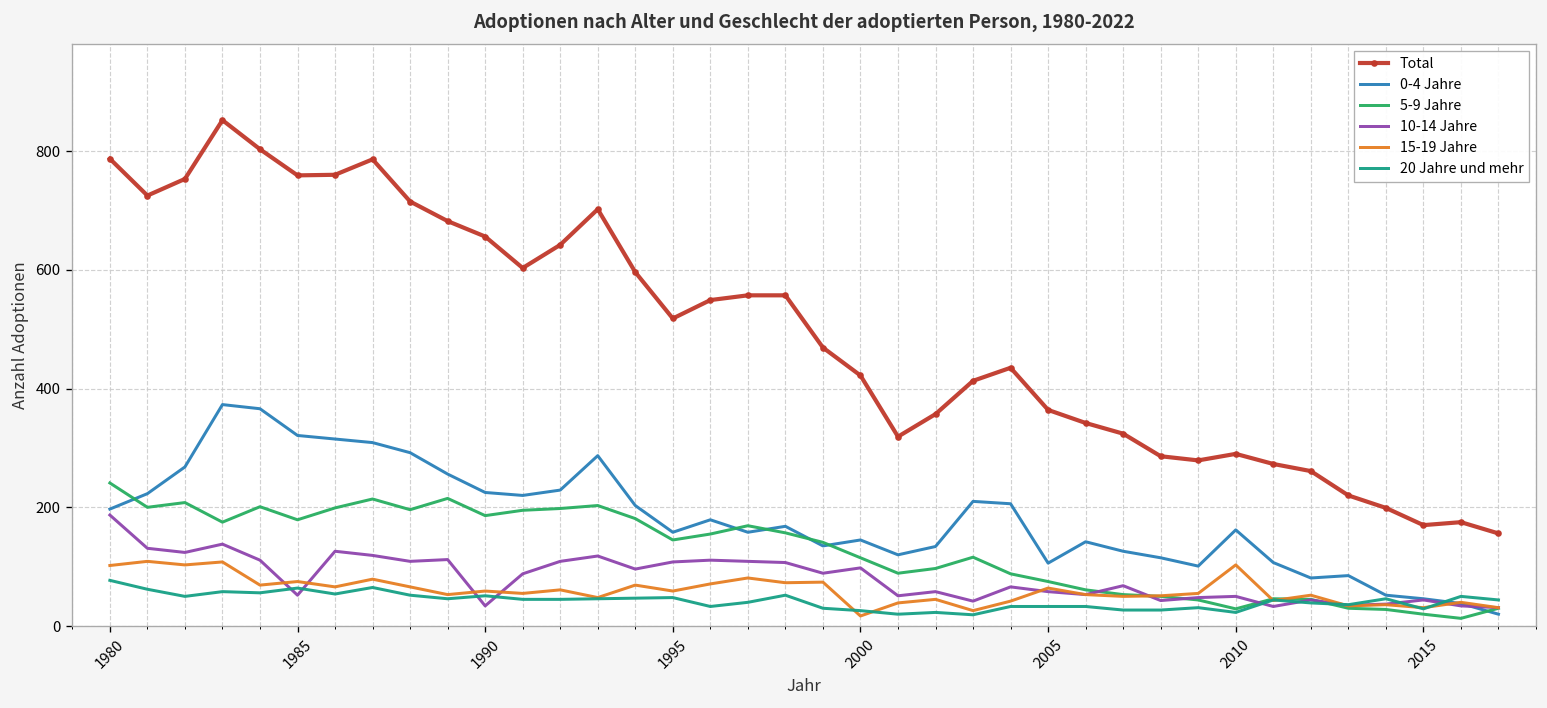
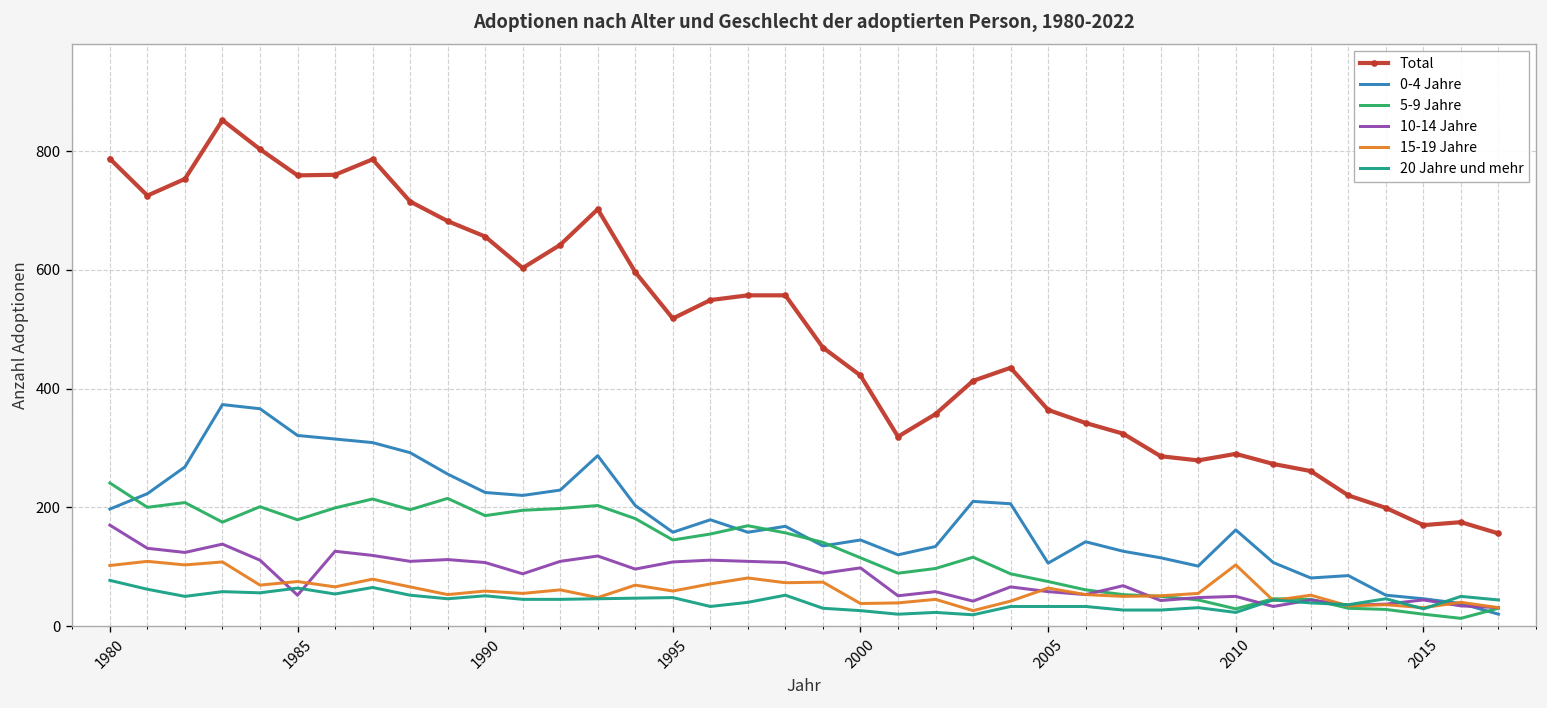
  {
    "Total": {
      "1980": 790,
      "1985": 760,
      "1990": 660,
      "1995": 520,
      "2000": 420,
      "2005": 360,
      "2010": 290,
      "2015": 170
    },
    "0-4 Jahre": {
      "1980": 200,
      "1985": 320,
      "1990": 230,
      "1995": 160,
      "2000": 150,
      "2005": 110,
      "2010": 160
    },
    "10-14 Jahre": {
-     "1980": 190,
+     "1980": 170,
      "1985": 50,
-     "1990": 30,
+     "1990": 110,
      "1995": 110,
      "2000": 100,
      "2005": 60,
      "2010": 50
    },
    "15-19 Jahre": {
      "1980": 100,
      "1985": 80,
      "1990": 60,
      "1995": 60,
-     "2000": 20,
+     "2000": 40,
      "2005": 60,
      "2010": 100
    }
  }
